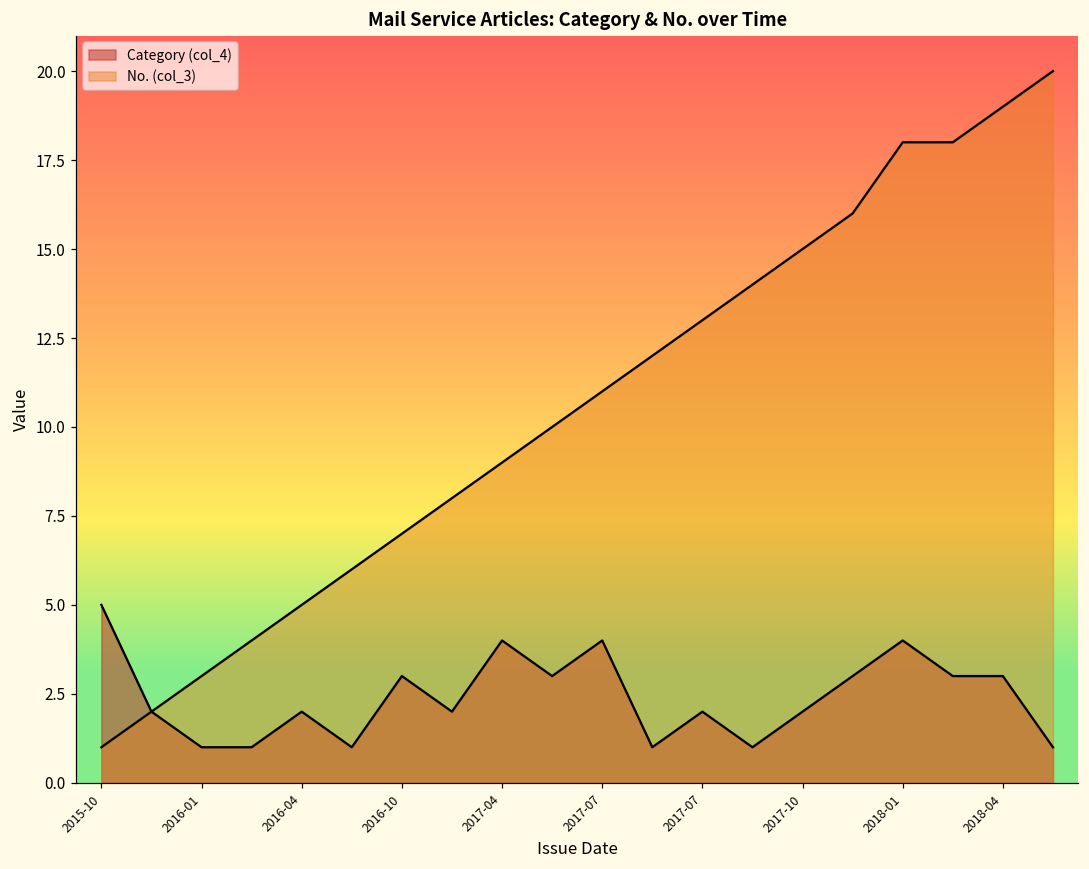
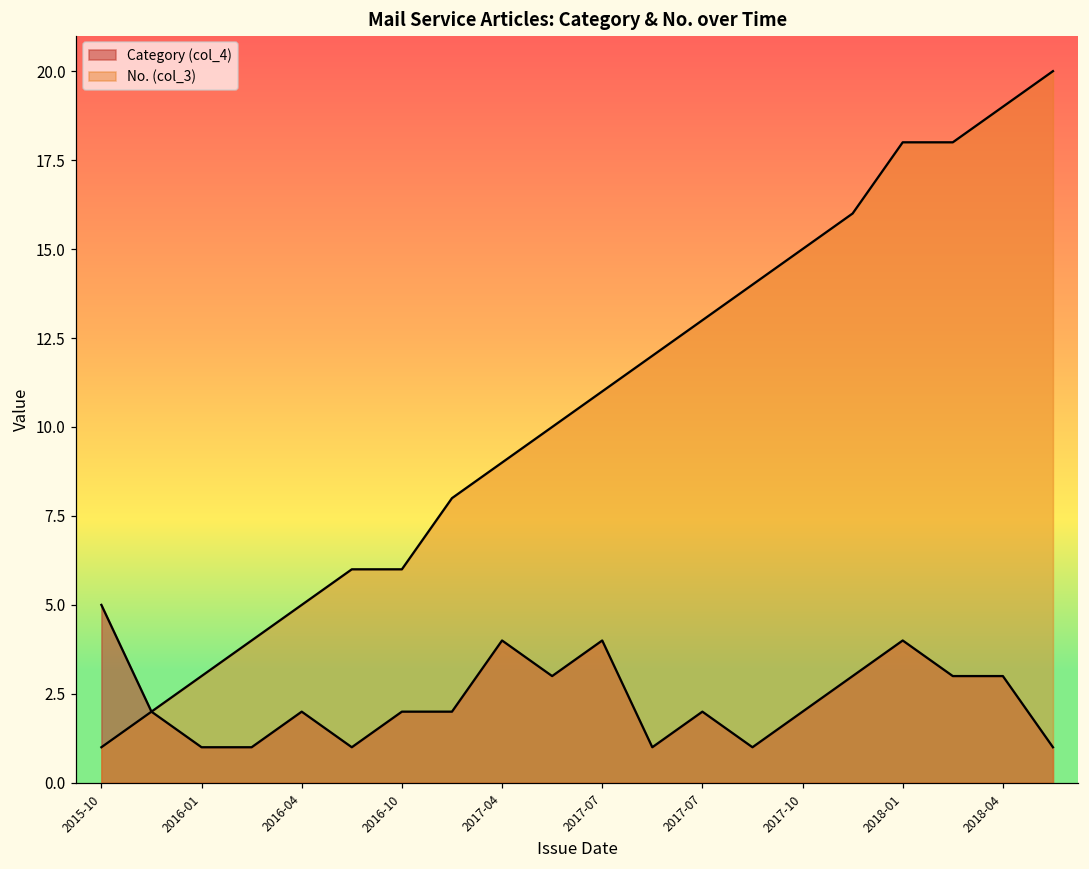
  {
    "Category (col_4)": {
      "2016-01": 1,
-     "2016-10": 3,
+     "2016-10": 2,
      "2018-01": 4
    },
    "No. (col_3)": {
      "2016-01": 3,
-     "2016-10": 7,
+     "2016-10": 6,
      "2018-01": 18
    }
  }
